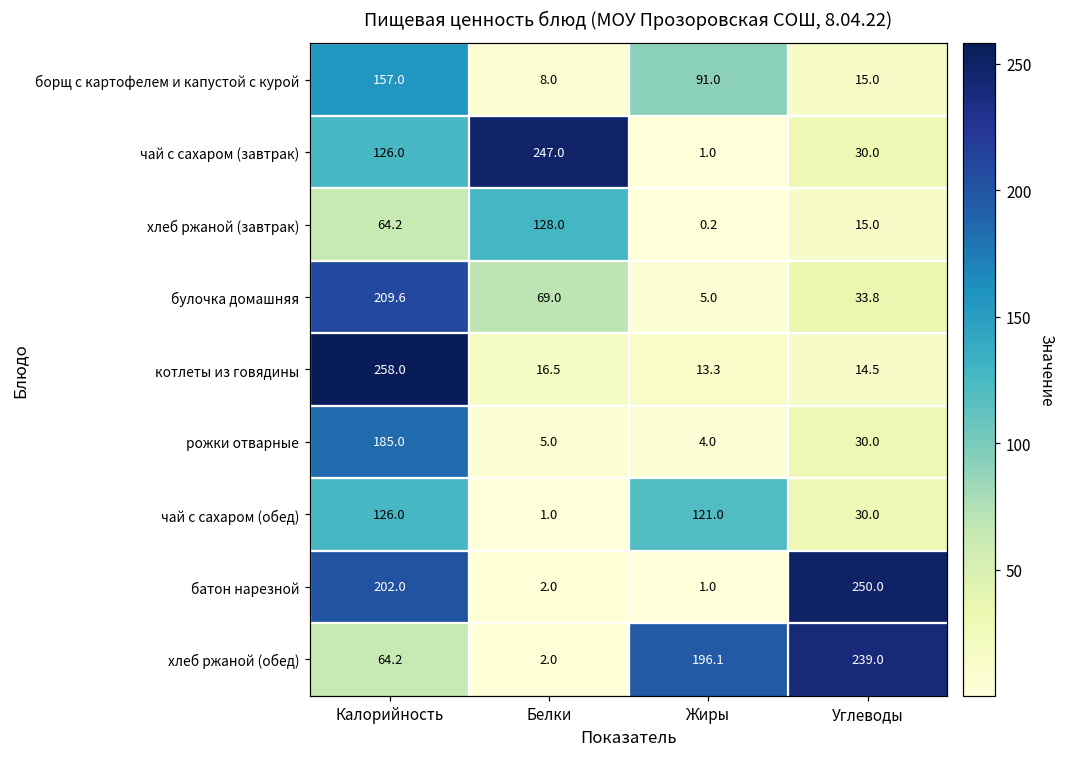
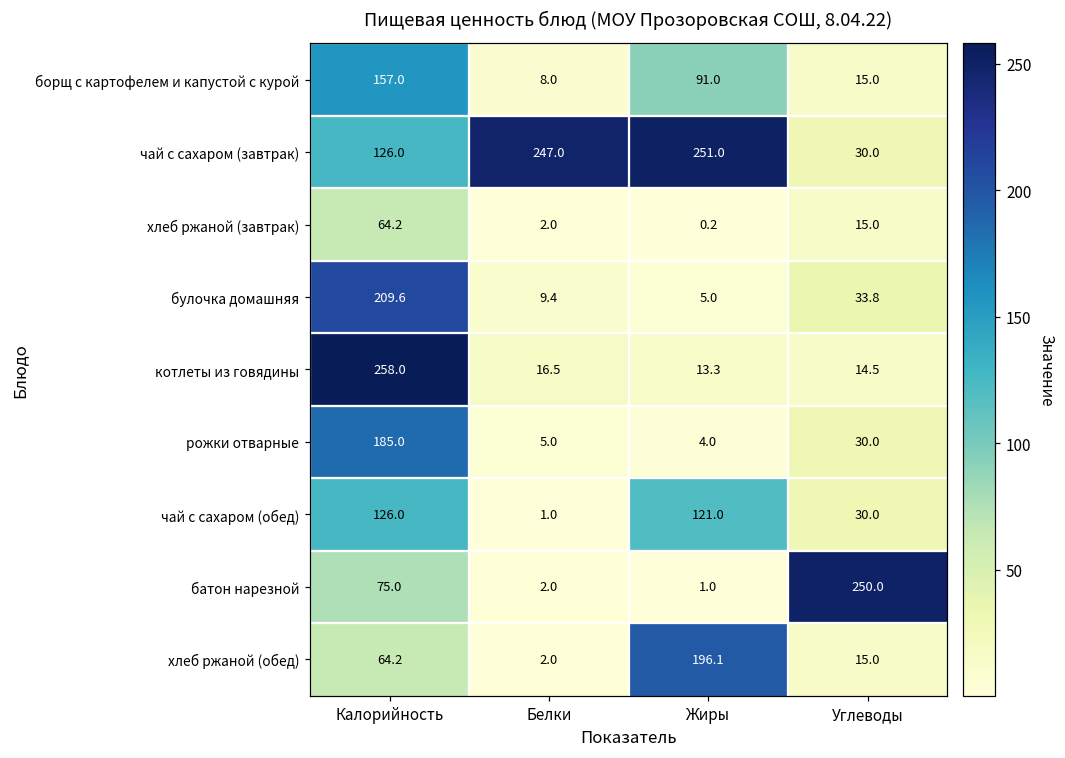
  {
    "борщ с картофелем и капустой с курой": {
      "Калорийность": 157.0,
      "Белки": 8.0,
      "Жиры": 91.0,
      "Углеводы": 15.0
    },
    "чай с сахаром (завтрак)": {
      "Калорийность": 126.0,
      "Белки": 247.0,
-     "Жиры": 1.0,
+     "Жиры": 251.0,
      "Углеводы": 30.0
    },
    "хлеб ржаной (завтрак)": {
      "Калорийность": 64.2,
-     "Белки": 128.0,
+     "Белки": 2.0,
      "Жиры": 0.2,
      "Углеводы": 15.0
    },
    "булочка домашняя": {
      "Калорийность": 209.6,
-     "Белки": 69.0,
+     "Белки": 9.4,
      "Жиры": 5.0,
      "Углеводы": 33.8
    },
    "котлеты из говядины": {
      "Калорийность": 258.0,
      "Белки": 16.5,
      "Жиры": 13.3,
      "Углеводы": 14.5
    },
    "рожки отварные": {
      "Калорийность": 185.0,
      "Белки": 5.0,
      "Жиры": 4.0,
      "Углеводы": 30.0
    },
    "чай с сахаром (обед)": {
      "Калорийность": 126.0,
      "Белки": 1.0,
      "Жиры": 121.0,
      "Углеводы": 30.0
    },
    "батон нарезной": {
-     "Калорийность": 202.0,
+     "Калорийность": 75.0,
      "Белки": 2.0,
      "Жиры": 1.0,
      "Углеводы": 250.0
    },
    "хлеб ржаной (обед)": {
      "Калорийность": 64.2,
      "Белки": 2.0,
      "Жиры": 196.1,
-     "Углеводы": 239.0
+     "Углеводы": 15.0
    }
  }
